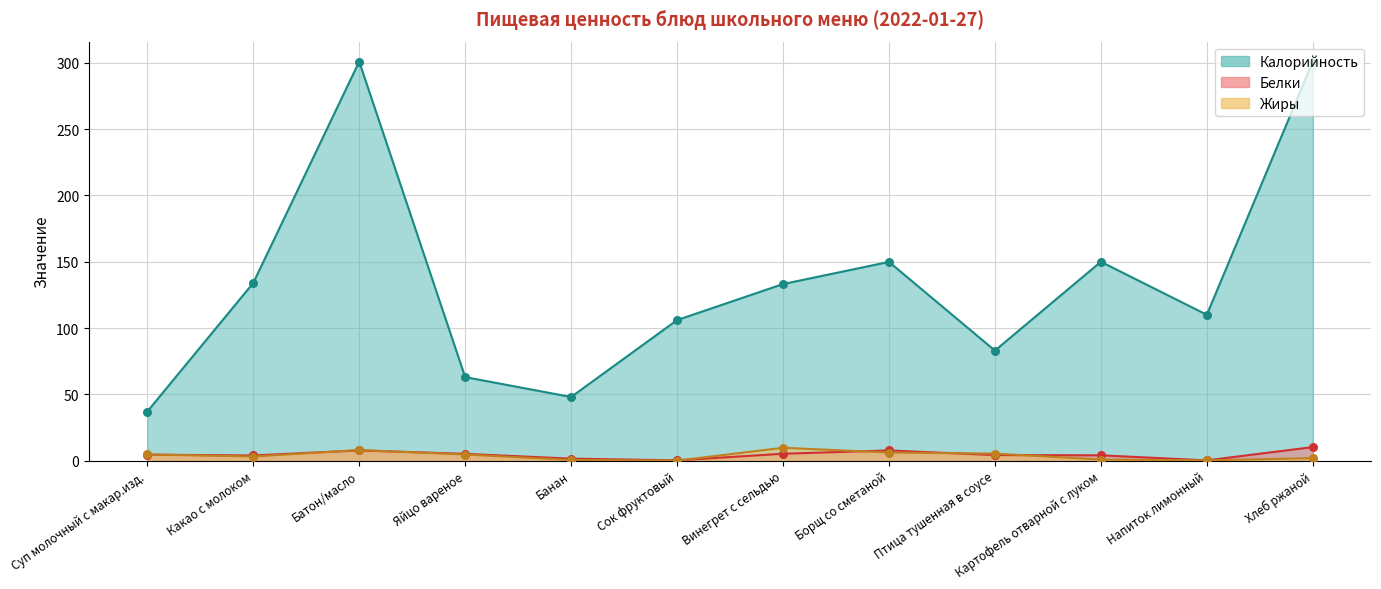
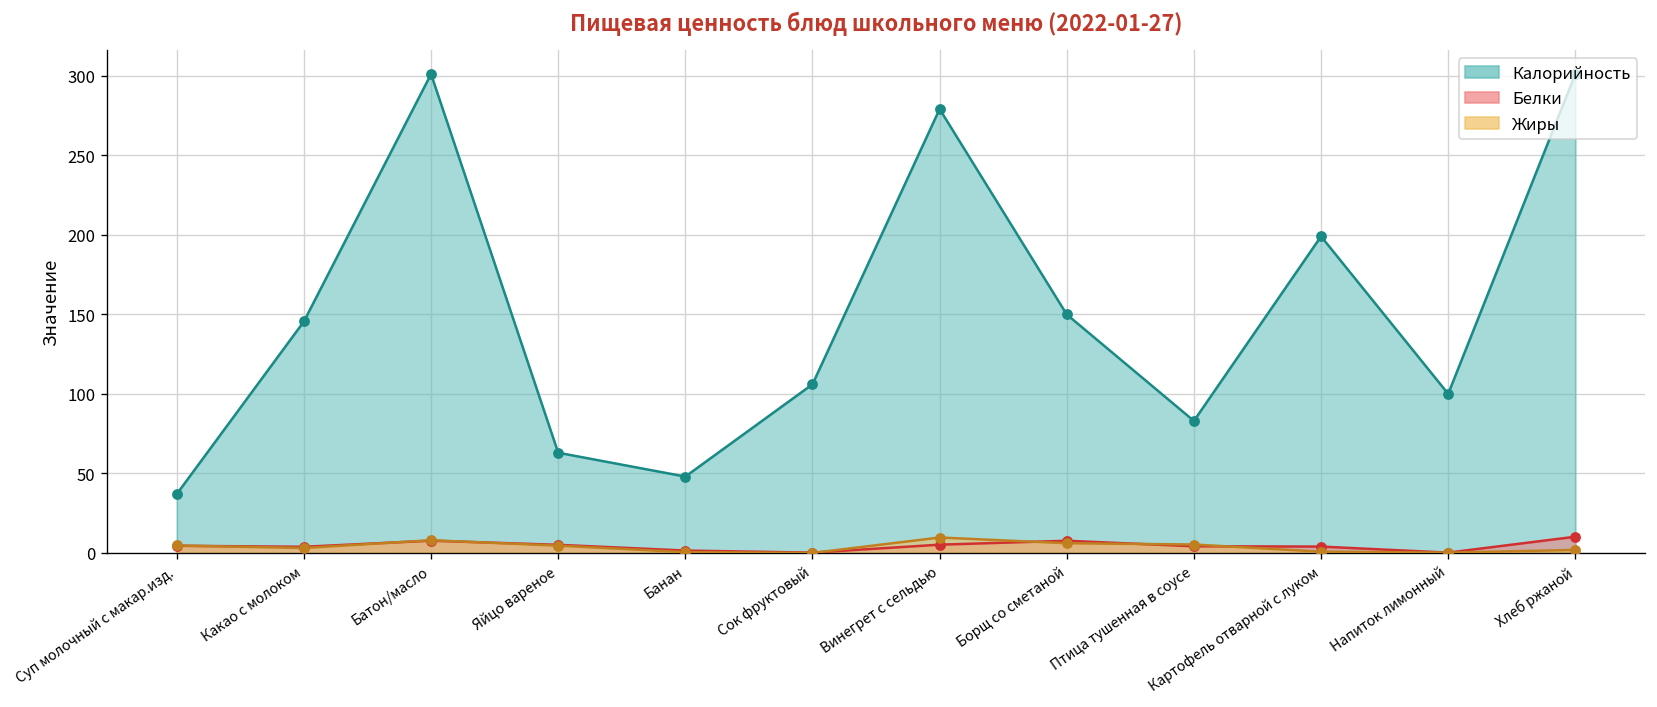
  {
    "Калорийность": {
      "Суп молочный с макар.изд.": 37,
-     "Какао с молоком": 134,
+     "Какао с молоком": 146,
      "Батон/масло": 301,
      "Яйцо вареное": 63,
      "Банан": 48,
      "Сок фруктовый": 106,
-     "Винегрет с сельдью": 133,
+     "Винегрет с сельдью": 279,
      "Борщ со сметаной": 150,
      "Птица тушенная в соусе": 83,
-     "Картофель отварной с луком": 150,
-     "Напиток лимонный": 110
+     "Картофель отварной с луком": 199,
+     "Напиток лимонный": 100
    }
  }
